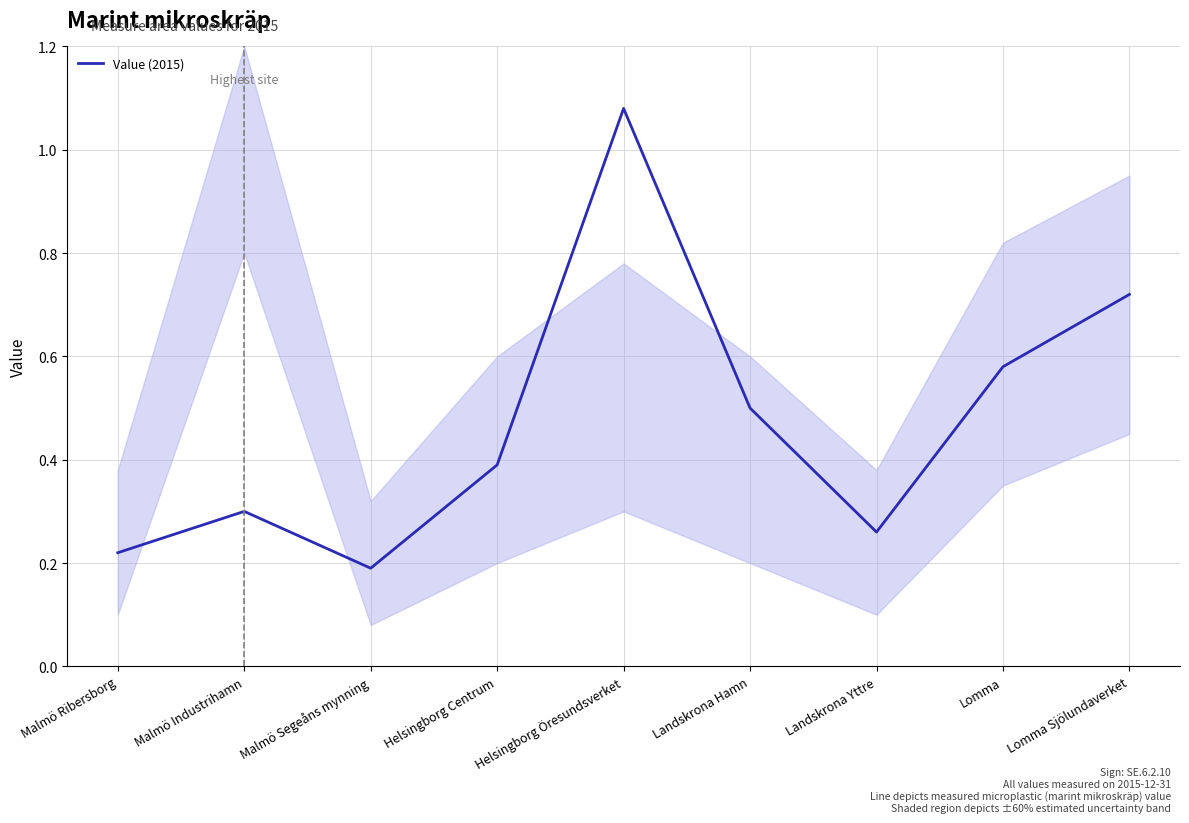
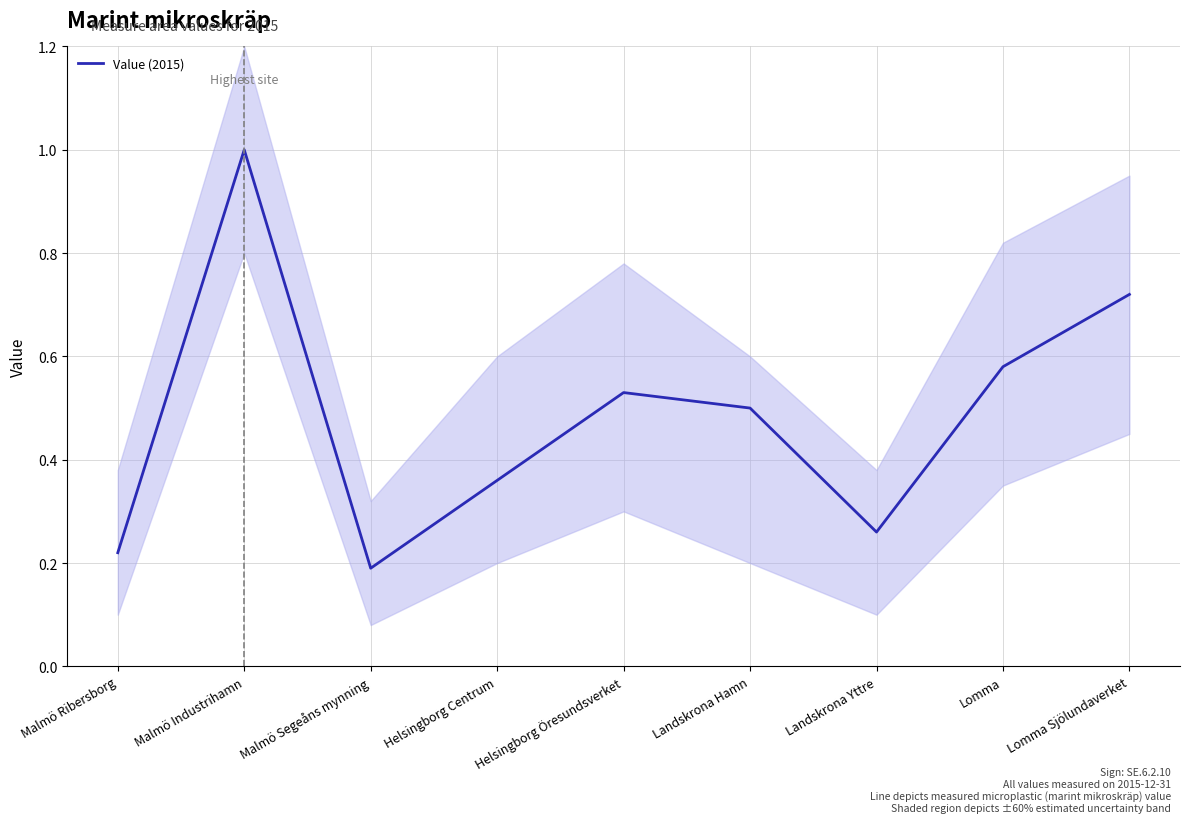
  {
    "Value (2015)": {
      "Malmö Ribersborg": 0.22,
-     "Malmö Industrihamn": 0.3,
+     "Malmö Industrihamn": 1.0,
      "Malmö Segeåns mynning": 0.19,
-     "Helsingborg Centrum": 0.39,
-     "Helsingborg Öresundsverket": 1.08,
+     "Helsingborg Centrum": 0.36,
+     "Helsingborg Öresundsverket": 0.53,
      "Landskrona Hamn": 0.50,
      "Landskrona Yttre": 0.26,
      "Lomma": 0.58,
      "Lomma Sjölundaverket": 0.72
    }
  }
